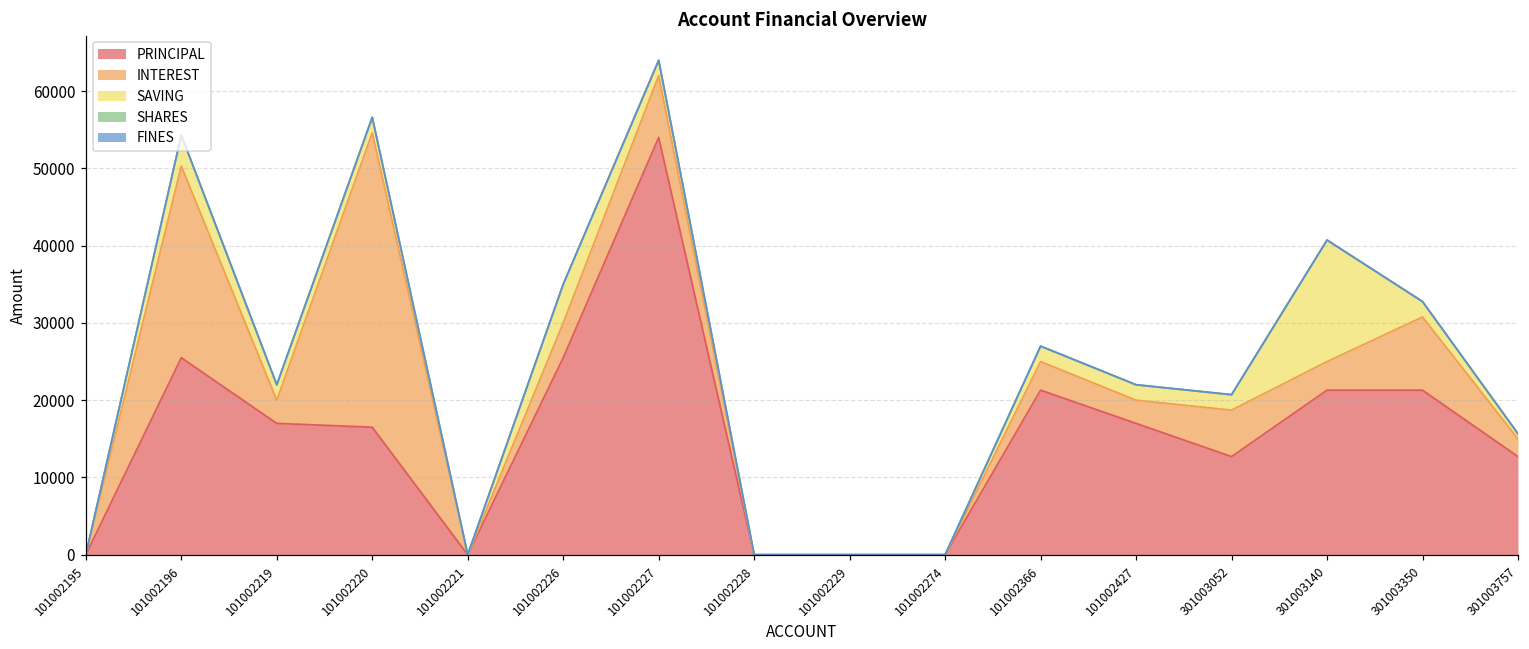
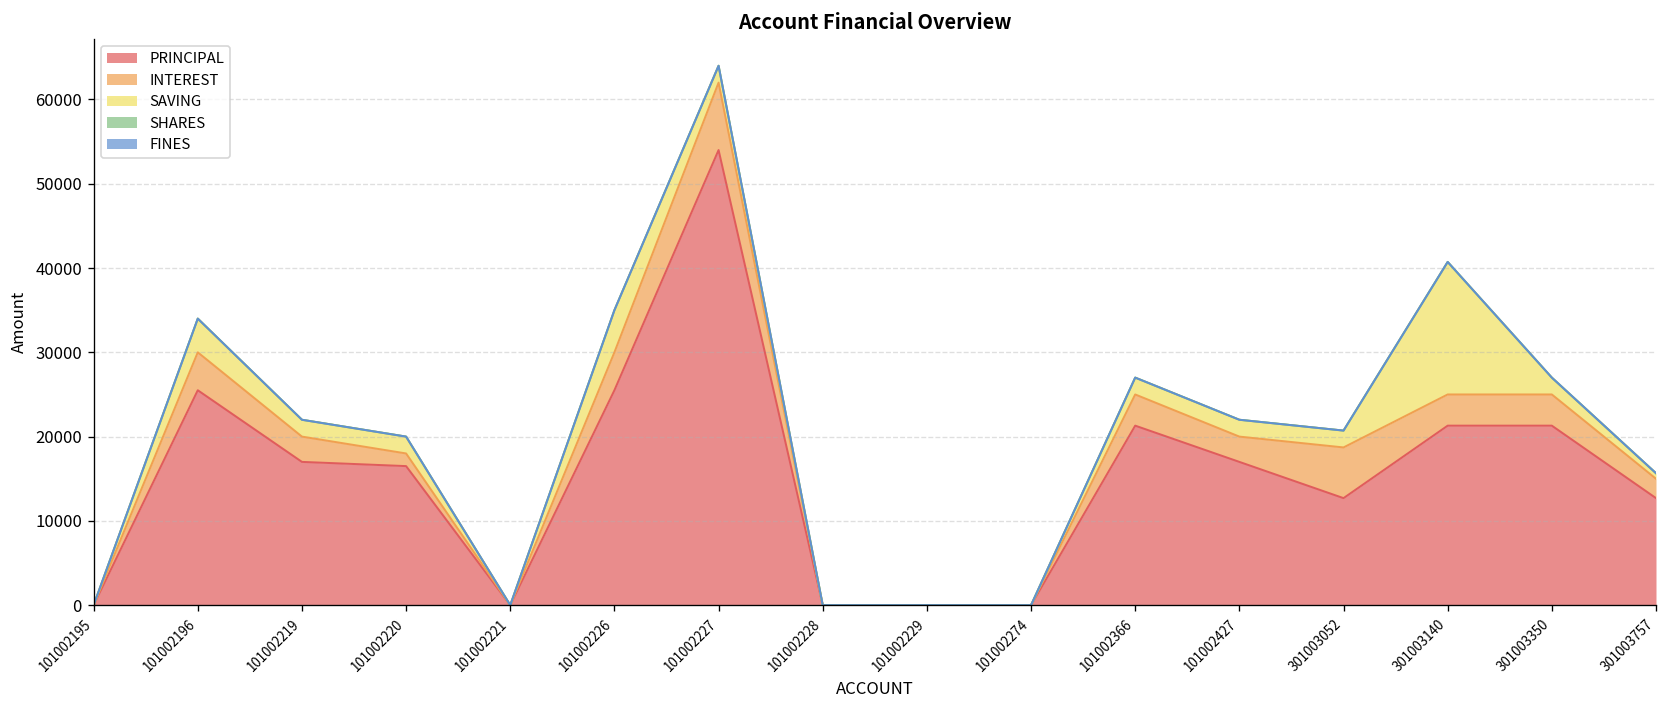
  {
    "PRINCIPAL": {
      "101002196": 26000,
      "101002219": 17000,
      "101002220": 17000,
      "101002226": 26000,
      "101002227": 54000,
      "101002366": 21000,
      "101002427": 17000,
      "301003052": 13000,
      "301003140": 21000,
      "301003350": 21000,
      "301003757": 13000
    },
    "INTEREST": {
-     "101002196": 25000,
+     "101002196": 5000,
      "101002219": 3000,
-     "101002220": 38000,
+     "101002220": 2000,
      "101002226": 5000,
      "101002227": 8000,
      "101002366": 4000,
      "101002427": 3000,
      "301003052": 6000,
      "301003140": 4000,
-     "301003350": 9000,
+     "301003350": 4000,
      "301003757": 2000
    }
  }
